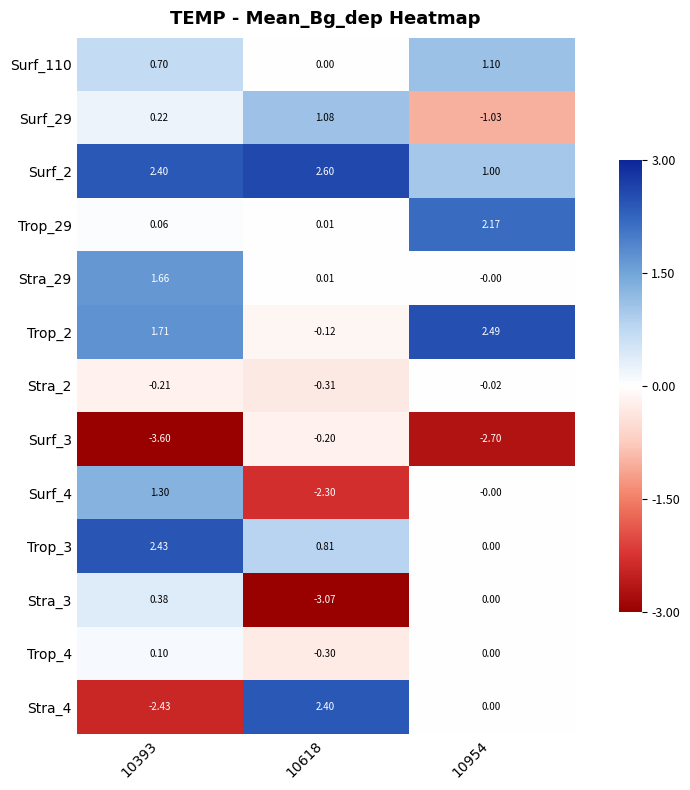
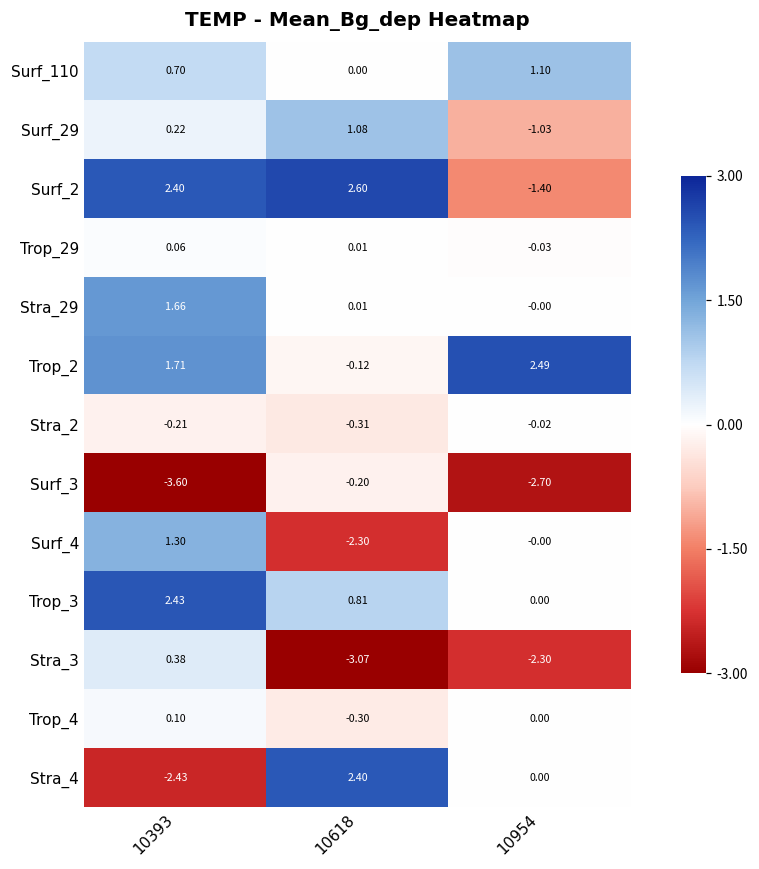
  {
    "Surf_110": {
      "10393": 0.70,
      "10618": 0.00,
      "10954": 1.10
    },
    "Surf_29": {
      "10393": 0.22,
      "10618": 1.08,
      "10954": -1.03
    },
    "Surf_2": {
      "10393": 2.40,
      "10618": 2.60,
-     "10954": 1.00
+     "10954": -1.40
    },
    "Trop_29": {
      "10393": 0.06,
      "10618": 0.01,
-     "10954": 2.17
+     "10954": -0.03
    },
    "Stra_29": {
      "10393": 1.66,
      "10618": 0.01,
      "10954": -0.00
    },
    "Trop_2": {
      "10393": 1.71,
      "10618": -0.12,
      "10954": 2.49
    },
    "Stra_2": {
      "10393": -0.21,
      "10618": -0.31,
      "10954": -0.02
    },
    "Surf_3": {
      "10393": -3.60,
      "10618": -0.20,
      "10954": -2.70
    },
    "Surf_4": {
      "10393": 1.30,
      "10618": -2.30,
      "10954": -0.00
    },
    "Trop_3": {
      "10393": 2.43,
      "10618": 0.81,
      "10954": 0.00
    },
    "Stra_3": {
      "10393": 0.38,
      "10618": -3.07,
-     "10954": 0.00
+     "10954": -2.30
    },
    "Trop_4": {
      "10393": 0.10,
      "10618": -0.30,
      "10954": 0.00
    },
    "Stra_4": {
      "10393": -2.43,
      "10618": 2.40,
      "10954": 0.00
    }
  }
